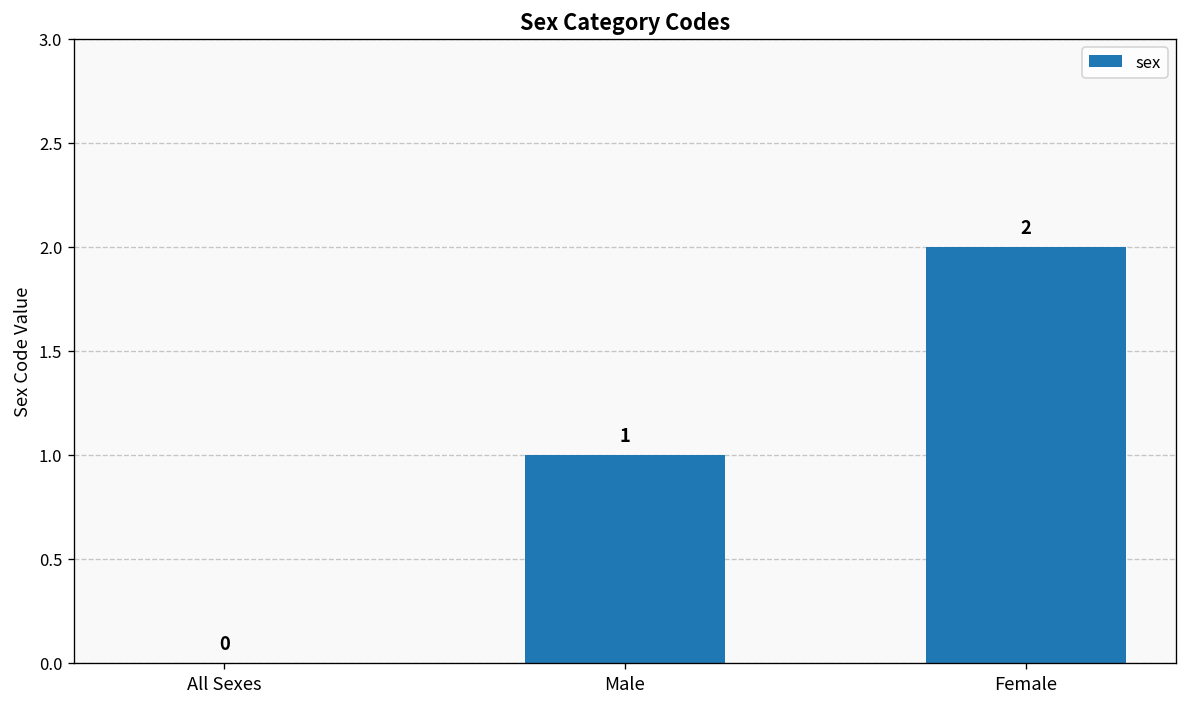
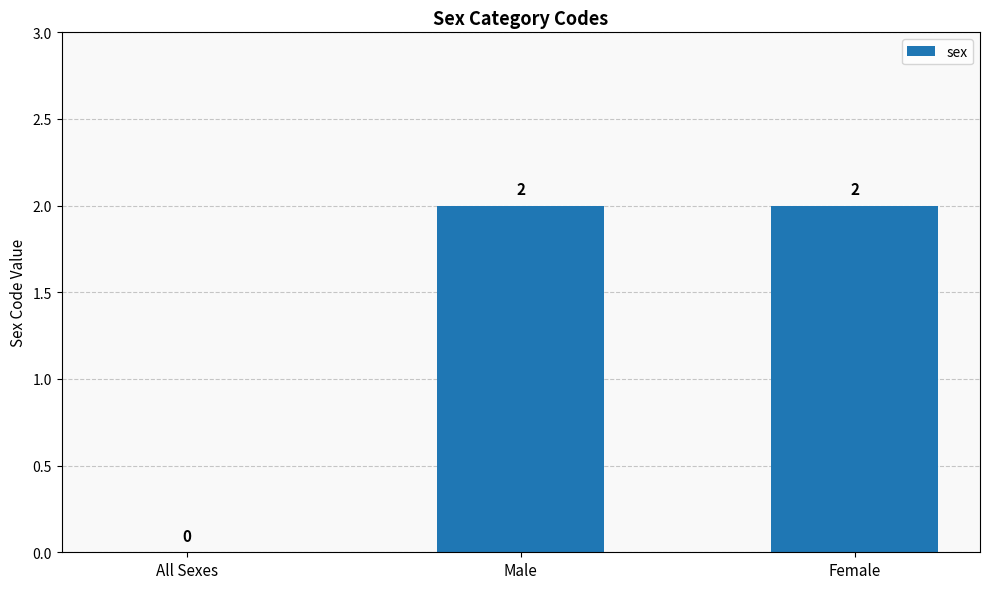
  {
    "All Sexes": 0,
-   "Male": 1,
+   "Male": 2,
    "Female": 2
  }
